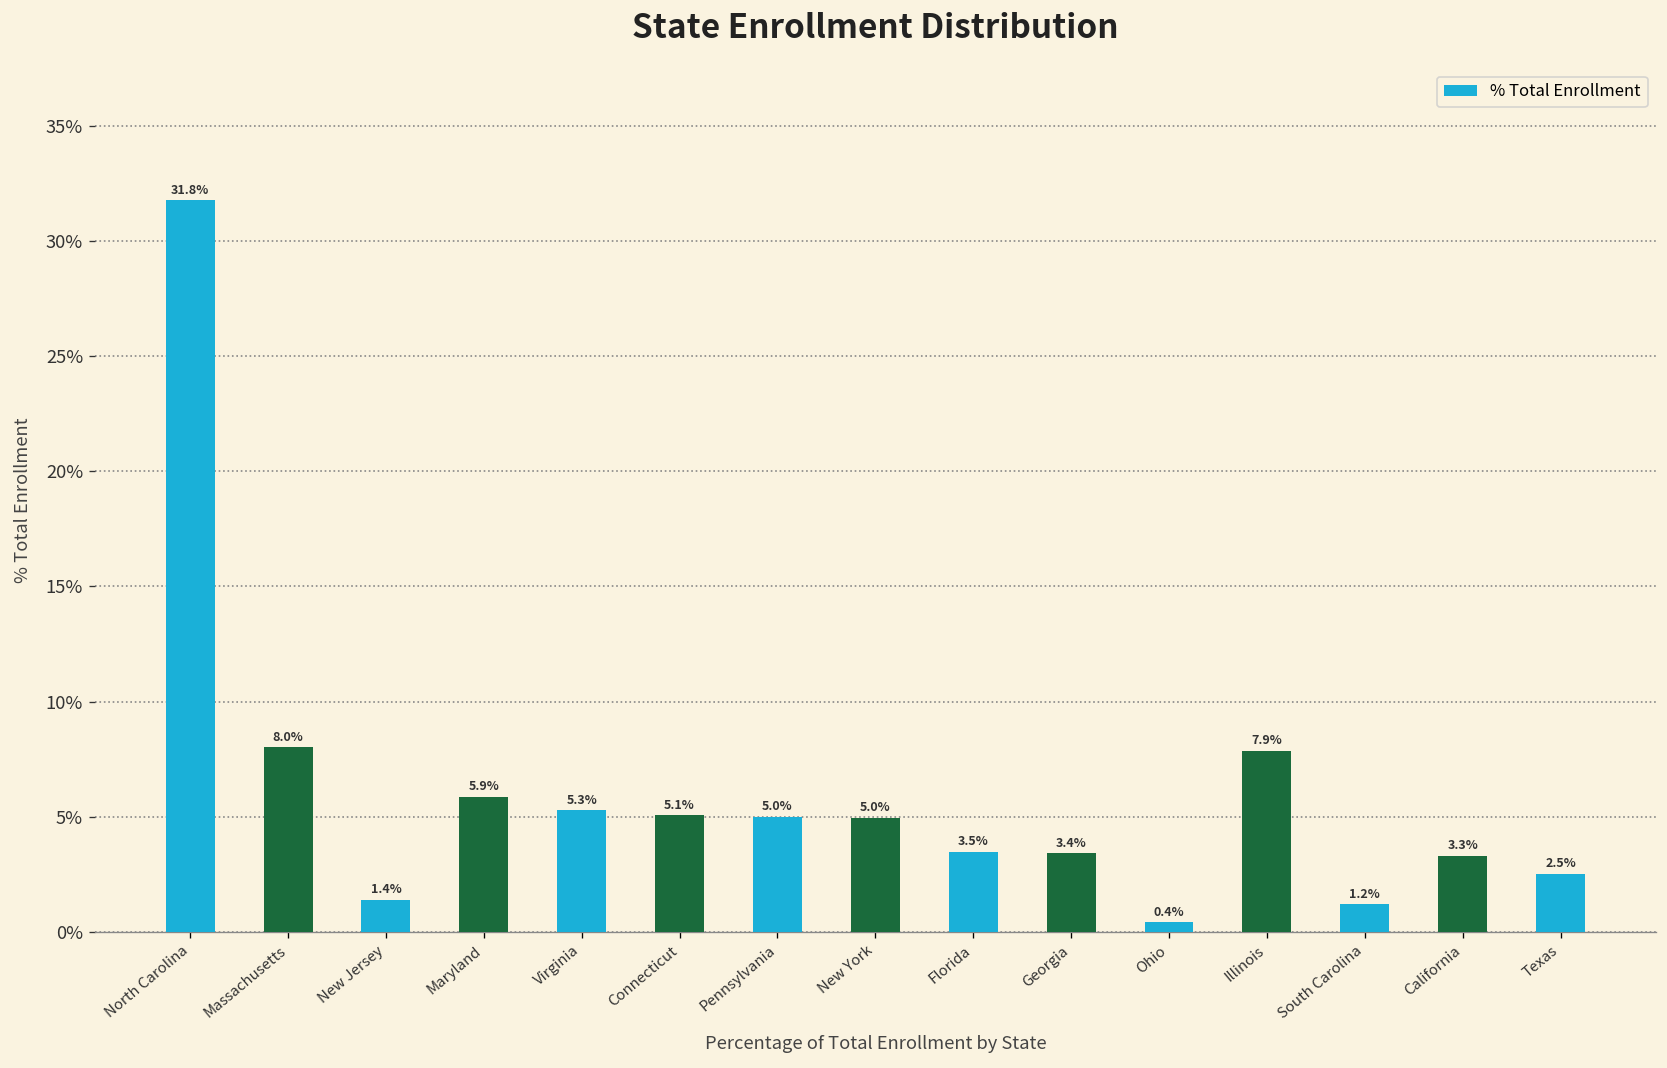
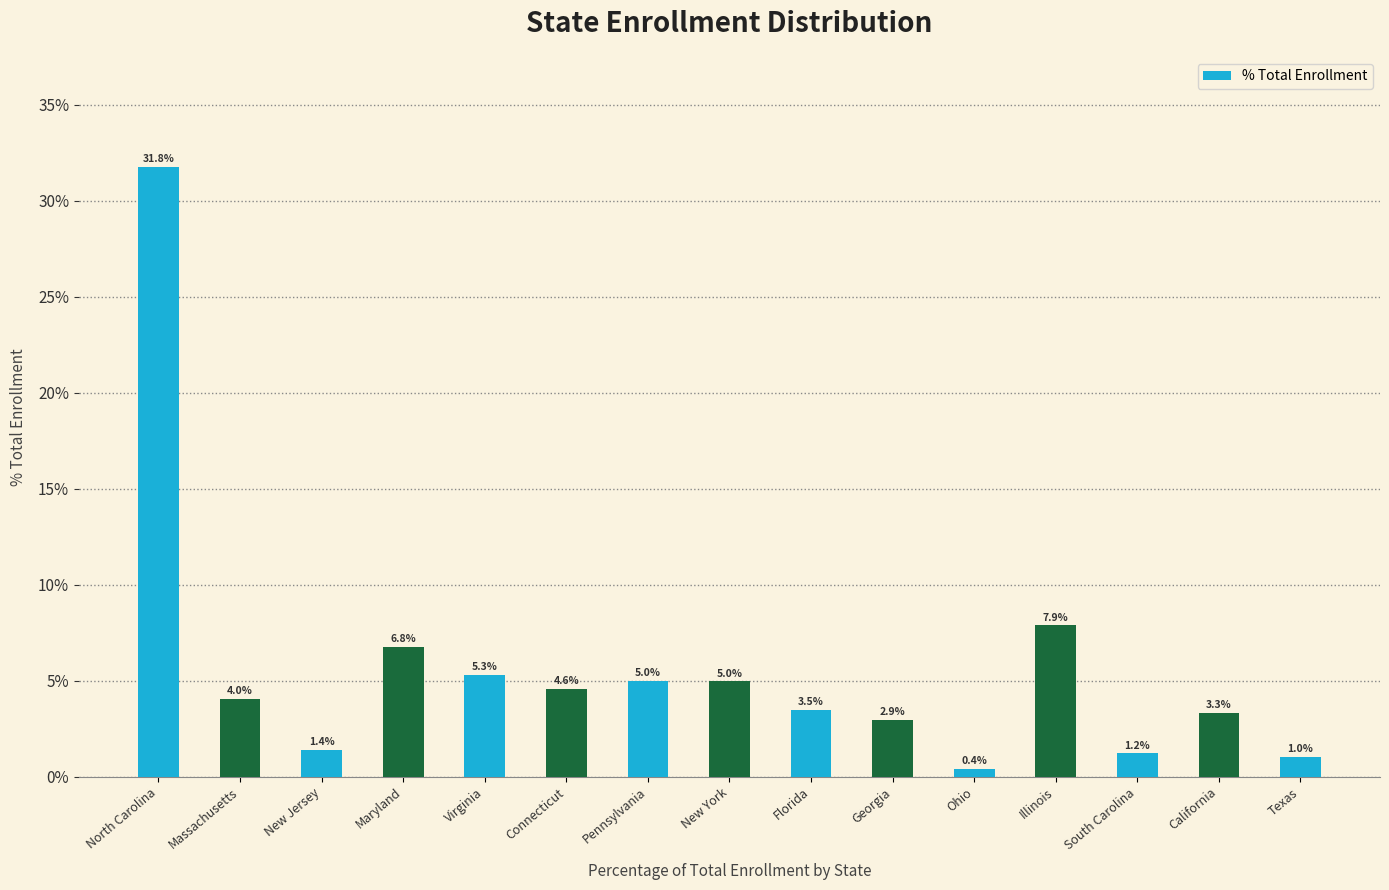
  {
    "North Carolina": "31.8%",
-   "Massachusetts": "8.0%",
+   "Massachusetts": "4.0%",
    "New Jersey": "1.4%",
-   "Maryland": "5.9%",
+   "Maryland": "6.8%",
    "Virginia": "5.3%",
-   "Connecticut": "5.1%",
+   "Connecticut": "4.6%",
    "Pennsylvania": "5.0%",
    "New York": "5.0%",
    "Florida": "3.5%",
-   "Georgia": "3.4%",
+   "Georgia": "2.9%",
    "Ohio": "0.4%",
    "Illinois": "7.9%",
    "South Carolina": "1.2%",
    "California": "3.3%",
-   "Texas": "2.5%"
+   "Texas": "1.0%"
  }
